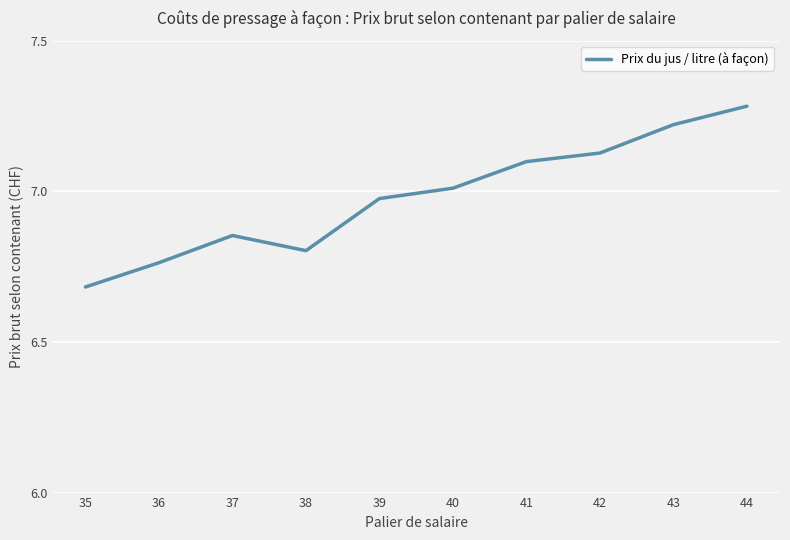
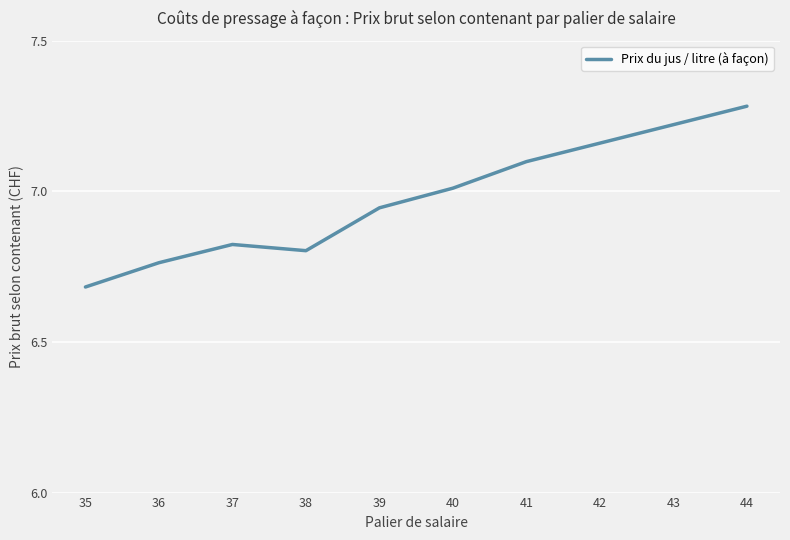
  {
    "35": 6.68,
    "36": 6.76,
-   "37": 6.85,
+   "37": 6.82,
    "38": 6.80,
-   "39": 6.98,
+   "39": 6.95,
    "40": 7.01,
    "41": 7.10,
-   "42": 7.13,
+   "42": 7.16,
    "43": 7.22,
    "44": 7.28
  }
